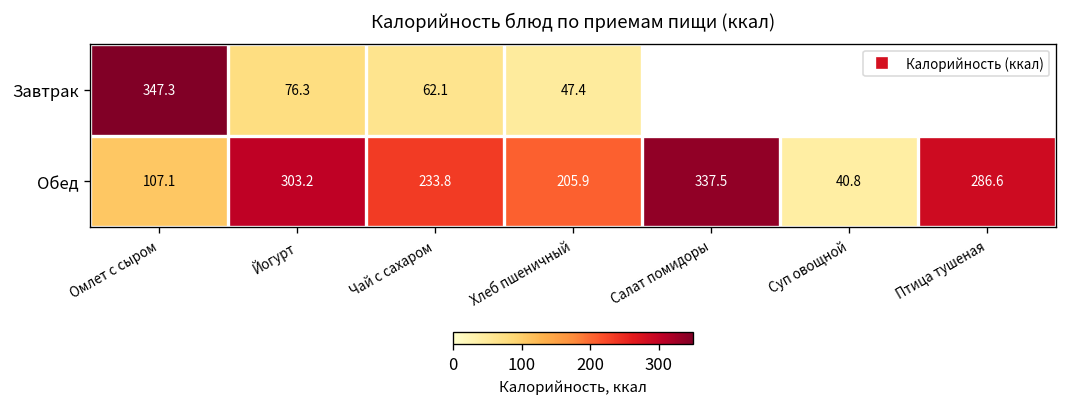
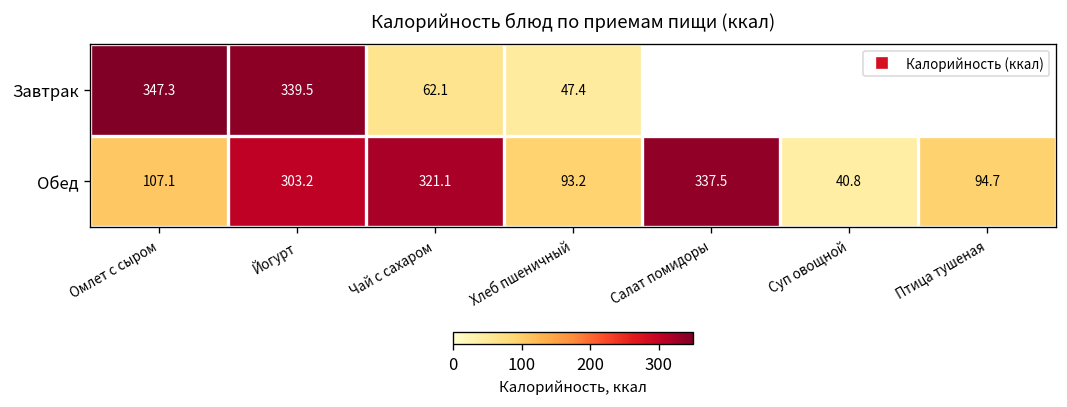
  {
    "Завтрак": {
      "Омлет с сыром": 347.3,
-     "Йогурт": 76.3,
+     "Йогурт": 339.5,
      "Чай с сахаром": 62.1,
      "Хлеб пшеничный": 47.4
    },
    "Обед": {
      "Омлет с сыром": 107.1,
      "Йогурт": 303.2,
-     "Чай с сахаром": 233.8,
-     "Хлеб пшеничный": 205.9,
+     "Чай с сахаром": 321.1,
+     "Хлеб пшеничный": 93.2,
      "Салат помидоры": 337.5,
      "Суп овощной": 40.8,
-     "Птица тушеная": 286.6
+     "Птица тушеная": 94.7
    }
  }
